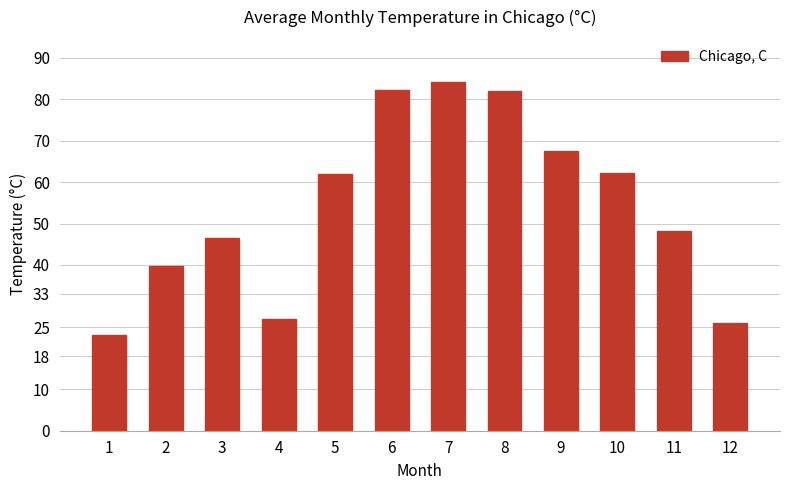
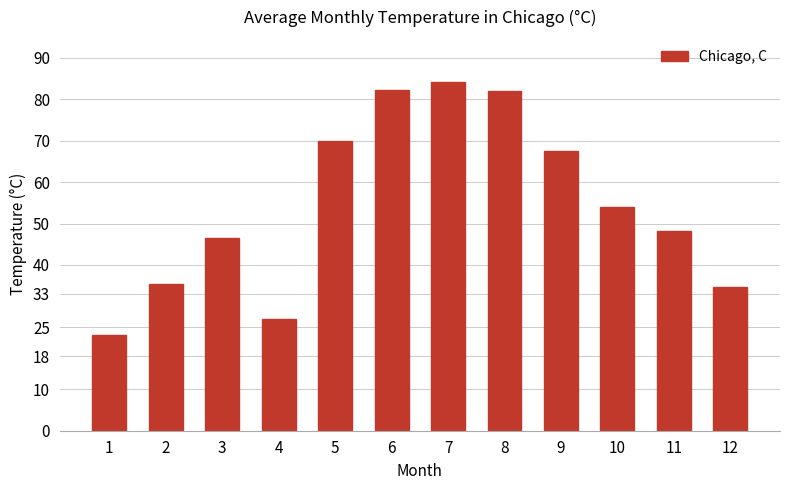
  {
    "1": 23,
-   "2": 40,
+   "2": 35,
    "3": 47,
    "4": 27,
-   "5": 62,
+   "5": 70,
    "6": 82,
    "7": 84,
    "8": 82,
    "9": 68,
-   "10": 62,
+   "10": 54,
    "11": 48,
-   "12": 26
+   "12": 35
  }
